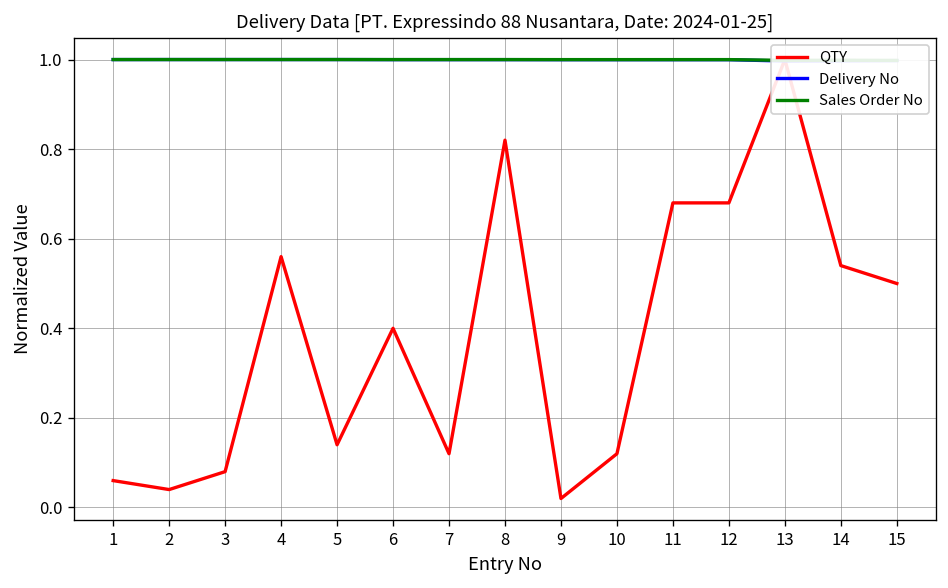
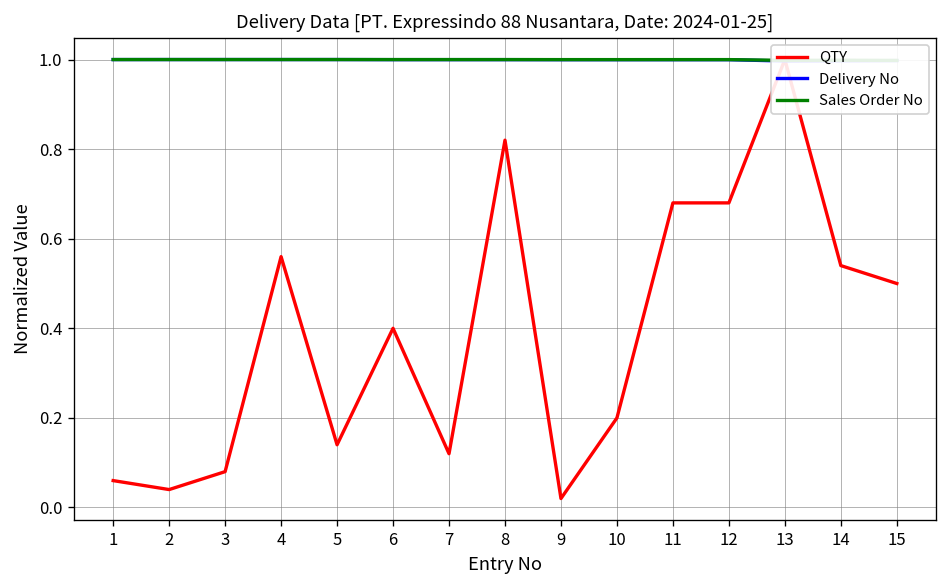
  {
    "QTY": {
      "1": 0.06,
      "2": 0.04,
      "3": 0.08,
      "4": 0.56,
      "5": 0.14,
      "6": 0.40,
      "7": 0.12,
      "8": 0.82,
      "9": 0.02,
-     "10": 0.12,
+     "10": 0.20,
      "11": 0.68,
      "12": 0.68,
      "14": 0.54,
      "15": 0.50
    }
  }
